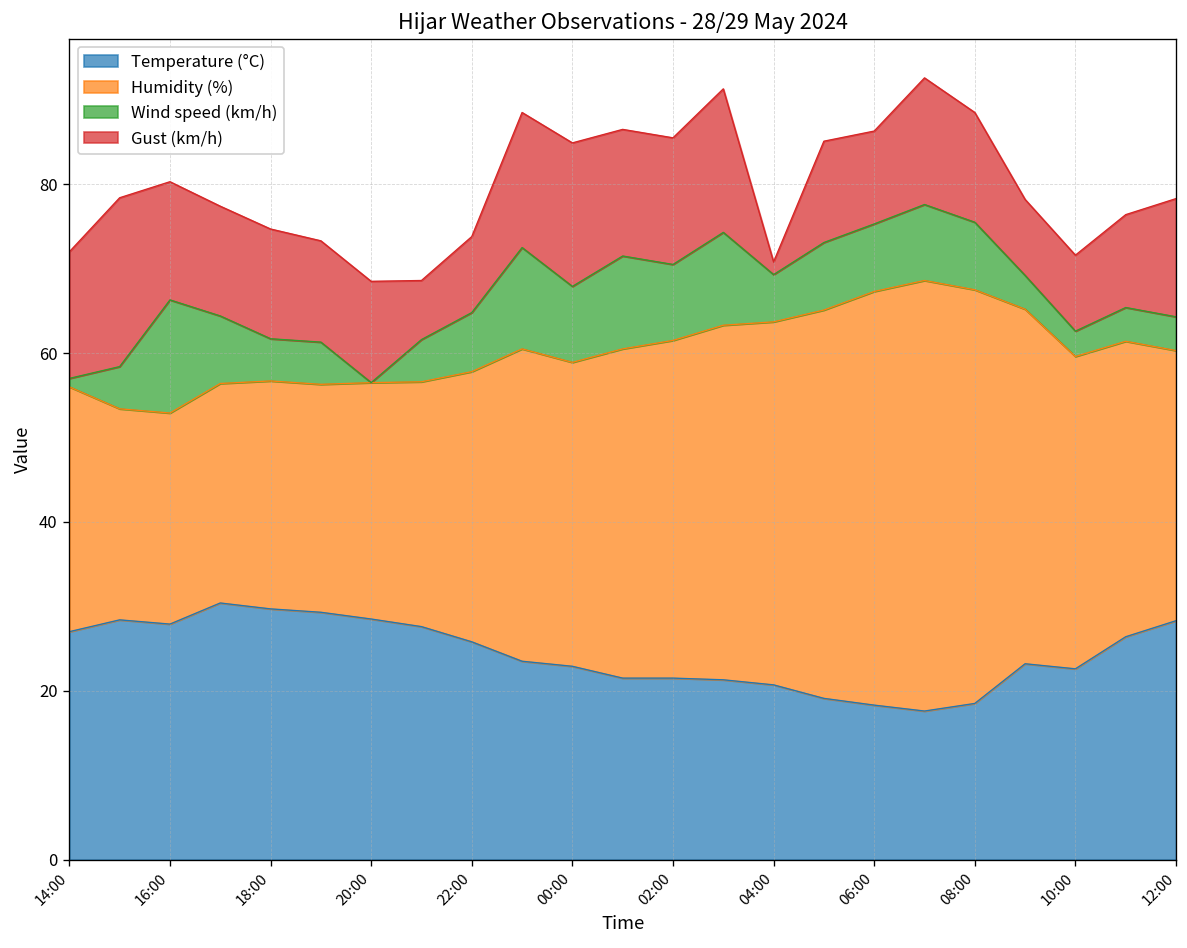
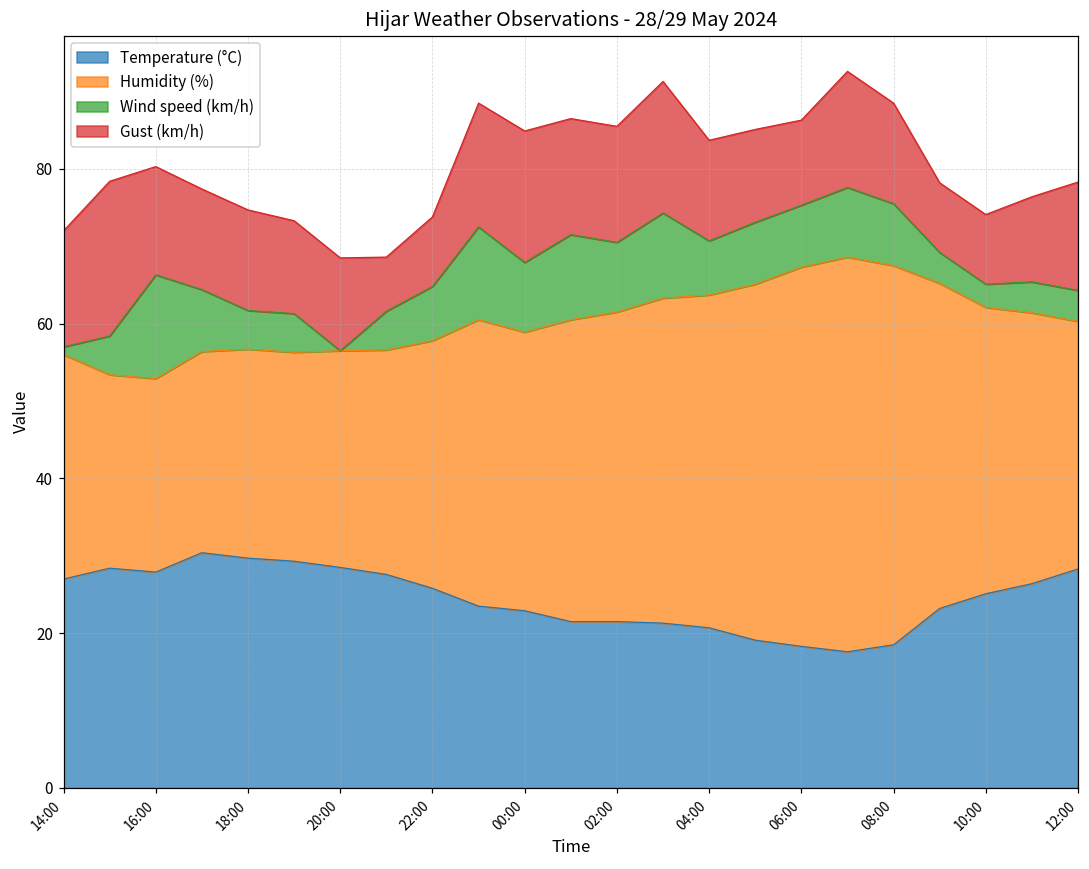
  {
    "Temperature (°C)": {
      "14:00": 27,
      "16:00": 28,
      "18:00": 30,
      "20:00": 29,
      "22:00": 26,
      "00:00": 23,
      "02:00": 22,
      "04:00": 21,
      "06:00": 18,
      "08:00": 19,
-     "10:00": 23,
+     "10:00": 25,
      "12:00": 28
    },
    "Humidity (%)": {
      "14:00": 29,
      "16:00": 25,
      "18:00": 27,
      "22:00": 32,
      "00:00": 36,
      "02:00": 40,
      "04:00": 43,
      "06:00": 49,
      "08:00": 49,
      "10:00": 37,
      "12:00": 32
    },
    "Wind speed (km/h)": {
      "14:00": 1,
      "16:00": 13,
      "18:00": 5,
      "22:00": 7,
      "00:00": 9,
      "02:00": 9,
-     "04:00": 6,
+     "04:00": 7,
      "06:00": 8,
      "08:00": 8,
      "10:00": 3,
      "12:00": 4
    },
    "Gust (km/h)": {
      "14:00": 15,
      "16:00": 14,
      "18:00": 13,
      "20:00": 12,
      "22:00": 9,
      "00:00": 17,
      "02:00": 15,
-     "04:00": 2,
+     "04:00": 13,
      "06:00": 11,
      "08:00": 13,
      "10:00": 9,
      "12:00": 14
    }
  }
